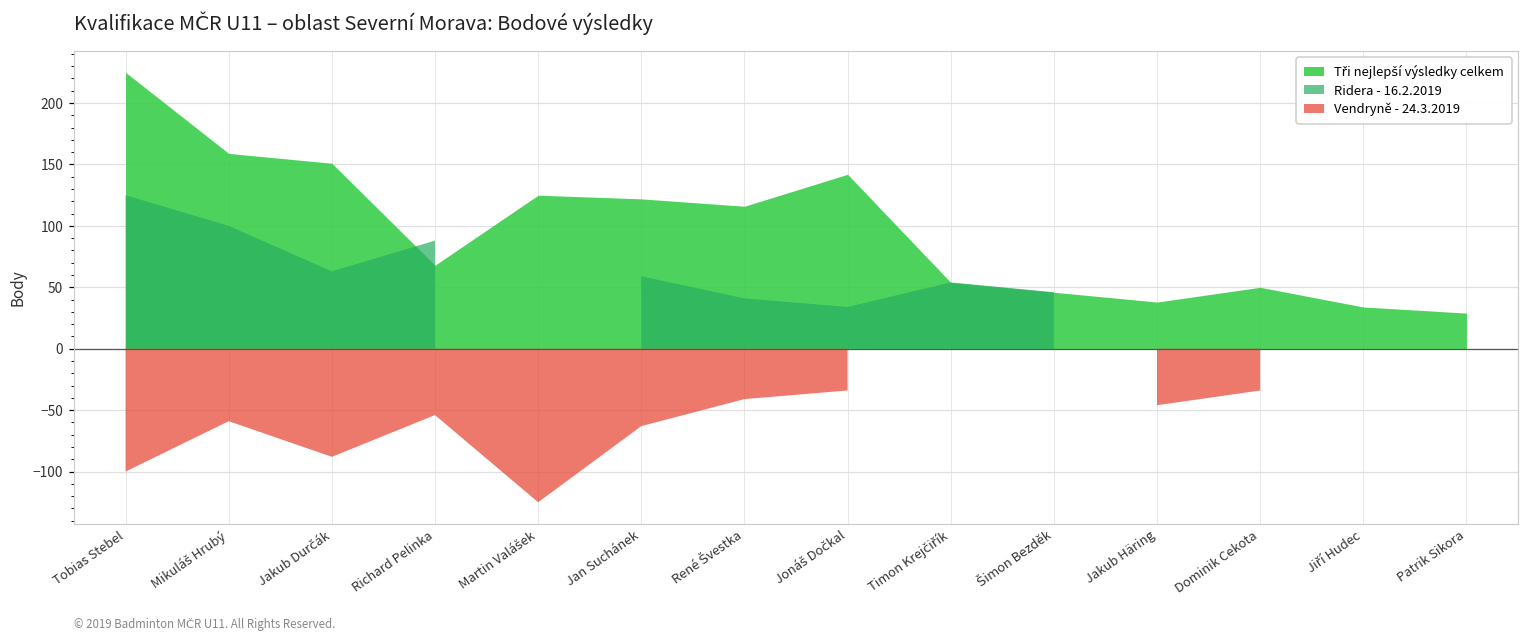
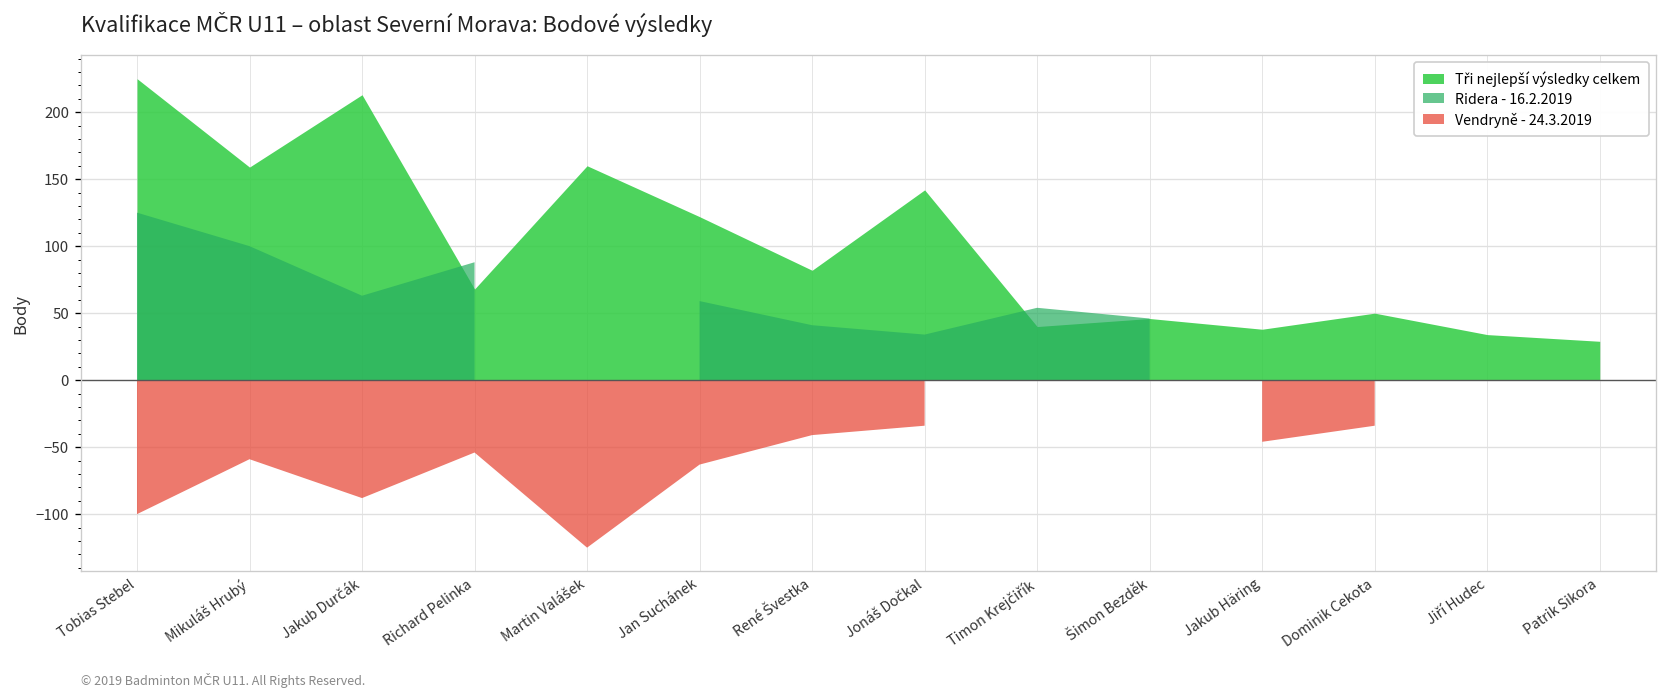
  {
    "Tobias Stebel": 225,
    "Mikuláš Hrubý": 159,
-   "Jakub Durčák": 151,
+   "Jakub Durčák": 213,
    "Richard Pelinka": 68,
-   "Martin Valášek": 125,
+   "Martin Valášek": 160,
    "Jan Suchánek": 122,
-   "René Švestka": 116,
+   "René Švestka": 82,
    "Jonáš Dočkal": 142,
-   "Timon Krejčiřík": 54,
+   "Timon Krejčiřík": 40,
    "Šimon Bezděk": 46,
    "Jakub Häring": 38,
    "Dominik Cekota": 50,
    "Jiří Hudec": 34,
    "Patrik Sikora": 29
  }
